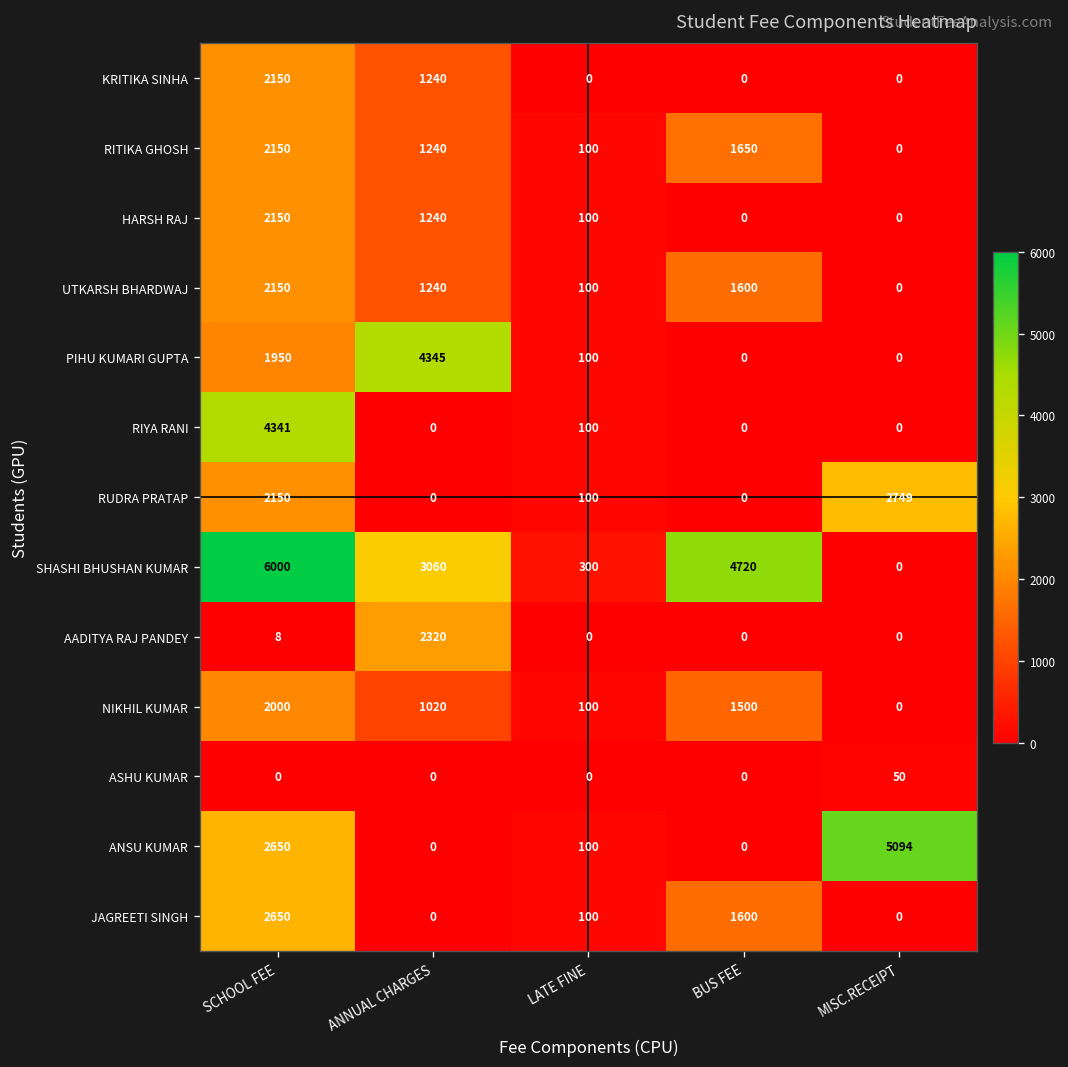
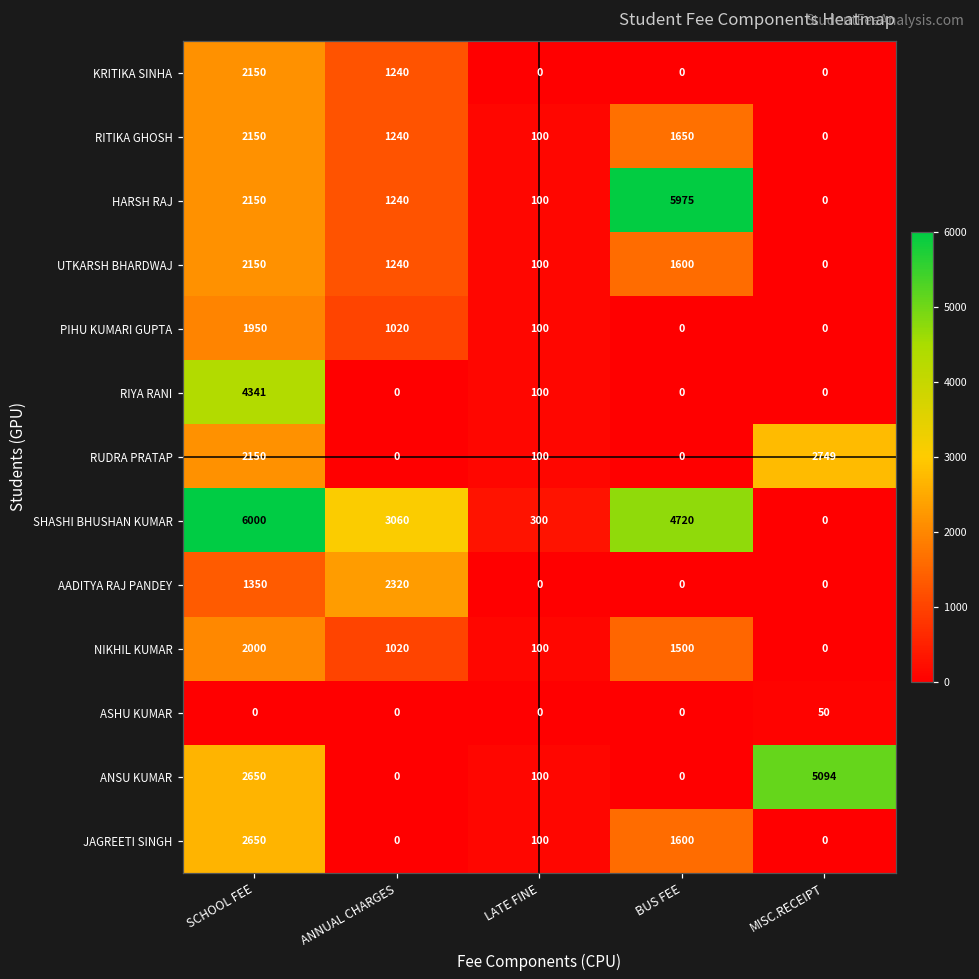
  {
    "KRITIKA SINHA": {
      "SCHOOL FEE": 2150,
      "ANNUAL CHARGES": 1240,
      "LATE FINE": 0,
      "BUS FEE": 0,
      "MISC.RECEIPT": 0
    },
    "RITIKA GHOSH": {
      "SCHOOL FEE": 2150,
      "ANNUAL CHARGES": 1240,
      "LATE FINE": 100,
      "BUS FEE": 1650,
      "MISC.RECEIPT": 0
    },
    "HARSH RAJ": {
      "SCHOOL FEE": 2150,
      "ANNUAL CHARGES": 1240,
      "LATE FINE": 100,
-     "BUS FEE": 0,
+     "BUS FEE": 5975,
      "MISC.RECEIPT": 0
    },
    "UTKARSH BHARDWAJ": {
      "SCHOOL FEE": 2150,
      "ANNUAL CHARGES": 1240,
      "LATE FINE": 100,
      "BUS FEE": 1600,
      "MISC.RECEIPT": 0
    },
    "PIHU KUMARI GUPTA": {
      "SCHOOL FEE": 1950,
-     "ANNUAL CHARGES": 4345,
+     "ANNUAL CHARGES": 1020,
      "LATE FINE": 100,
      "BUS FEE": 0,
      "MISC.RECEIPT": 0
    },
    "RIYA RANI": {
      "SCHOOL FEE": 4341,
      "ANNUAL CHARGES": 0,
      "LATE FINE": 100,
      "BUS FEE": 0,
      "MISC.RECEIPT": 0
    },
    "RUDRA PRATAP": {
      "SCHOOL FEE": 2150,
      "ANNUAL CHARGES": 0,
      "LATE FINE": 100,
      "BUS FEE": 0,
      "MISC.RECEIPT": 2749
    },
    "SHASHI BHUSHAN KUMAR": {
      "SCHOOL FEE": 6000,
      "ANNUAL CHARGES": 3060,
      "LATE FINE": 300,
      "BUS FEE": 4720,
      "MISC.RECEIPT": 0
    },
    "AADITYA RAJ PANDEY": {
-     "SCHOOL FEE": 8,
+     "SCHOOL FEE": 1350,
      "ANNUAL CHARGES": 2320,
      "LATE FINE": 0,
      "BUS FEE": 0,
      "MISC.RECEIPT": 0
    },
    "NIKHIL KUMAR": {
      "SCHOOL FEE": 2000,
      "ANNUAL CHARGES": 1020,
      "LATE FINE": 100,
      "BUS FEE": 1500,
      "MISC.RECEIPT": 0
    },
    "ASHU KUMAR": {
      "SCHOOL FEE": 0,
      "ANNUAL CHARGES": 0,
      "LATE FINE": 0,
      "BUS FEE": 0,
      "MISC.RECEIPT": 50
    },
    "ANSU KUMAR": {
      "SCHOOL FEE": 2650,
      "ANNUAL CHARGES": 0,
      "LATE FINE": 100,
      "BUS FEE": 0,
      "MISC.RECEIPT": 5094
    },
    "JAGREETI SINGH": {
      "SCHOOL FEE": 2650,
      "ANNUAL CHARGES": 0,
      "LATE FINE": 100,
      "BUS FEE": 1600,
      "MISC.RECEIPT": 0
    }
  }
